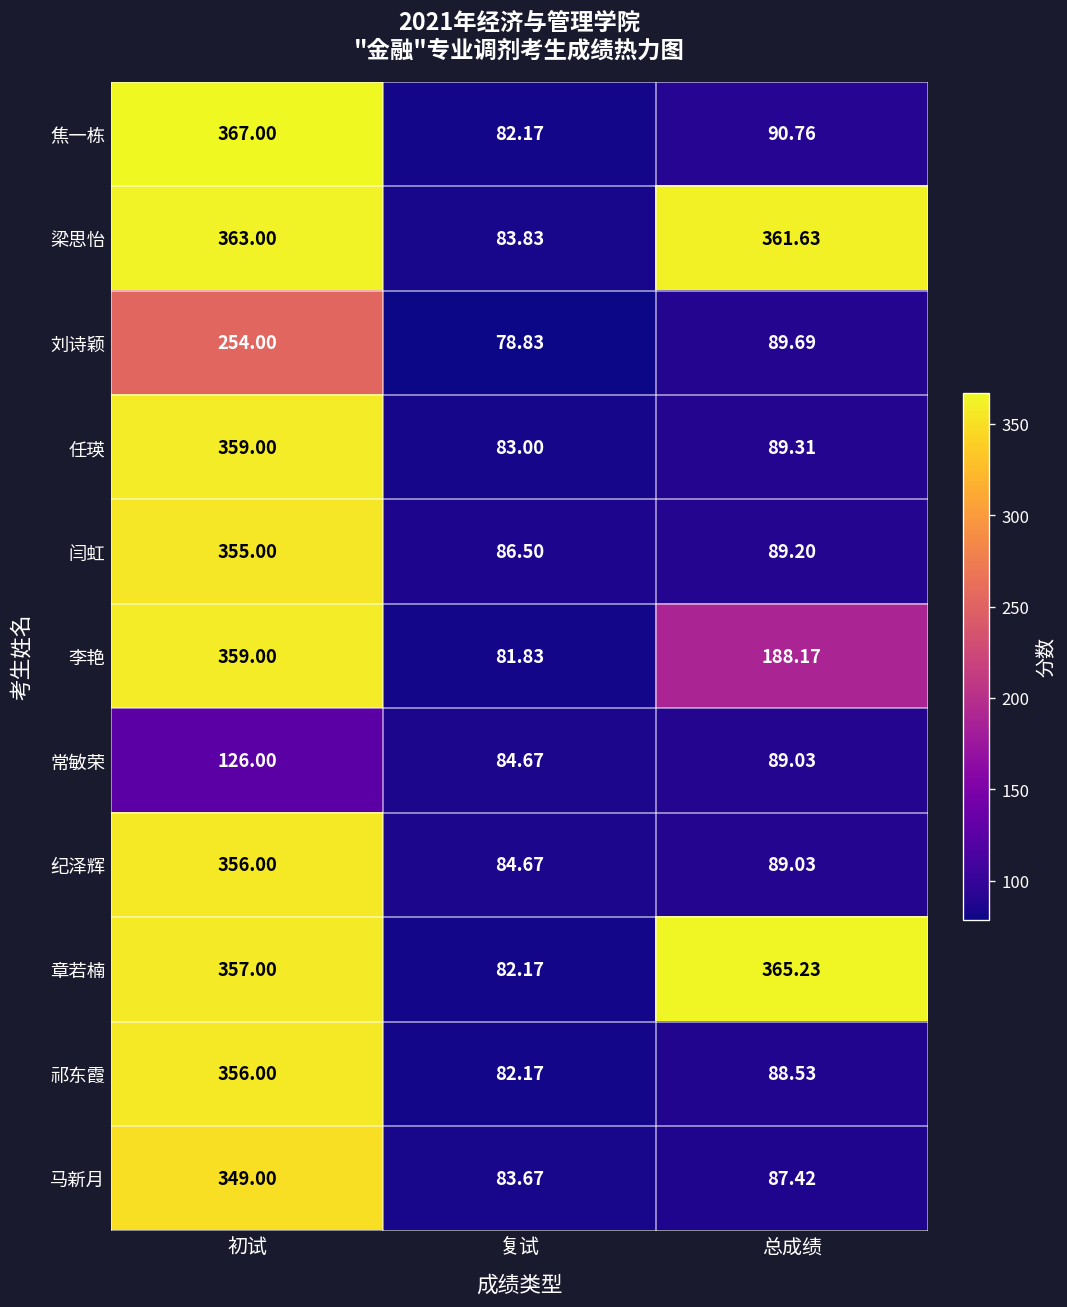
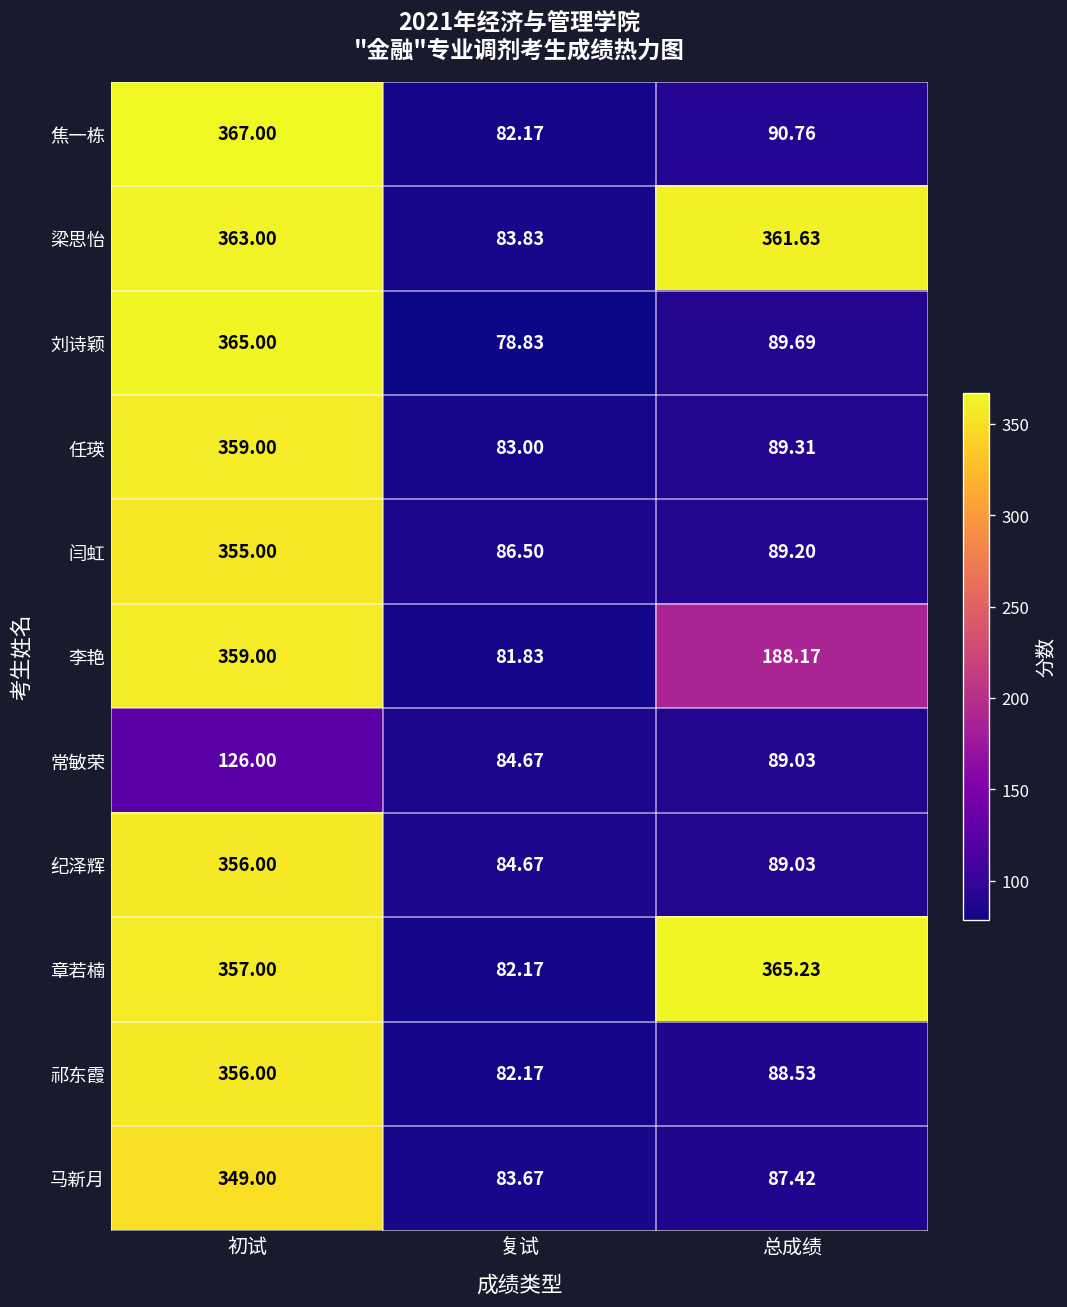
  {
    "焦一栋": {
      "初试": 367.00,
      "复试": 82.17,
      "总成绩": 90.76
    },
    "梁思怡": {
      "初试": 363.00,
      "复试": 83.83,
      "总成绩": 361.63
    },
    "刘诗颖": {
-     "初试": 254.00,
+     "初试": 365.00,
      "复试": 78.83,
      "总成绩": 89.69
    },
    "任瑛": {
      "初试": 359.00,
      "复试": 83.00,
      "总成绩": 89.31
    },
    "闫虹": {
      "初试": 355.00,
      "复试": 86.50,
      "总成绩": 89.20
    },
    "李艳": {
      "初试": 359.00,
      "复试": 81.83,
      "总成绩": 188.17
    },
    "常敏荣": {
      "初试": 126.00,
      "复试": 84.67,
      "总成绩": 89.03
    },
    "纪泽辉": {
      "初试": 356.00,
      "复试": 84.67,
      "总成绩": 89.03
    },
    "章若楠": {
      "初试": 357.00,
      "复试": 82.17,
      "总成绩": 365.23
    },
    "祁东霞": {
      "初试": 356.00,
      "复试": 82.17,
      "总成绩": 88.53
    },
    "马新月": {
      "初试": 349.00,
      "复试": 83.67,
      "总成绩": 87.42
    }
  }
